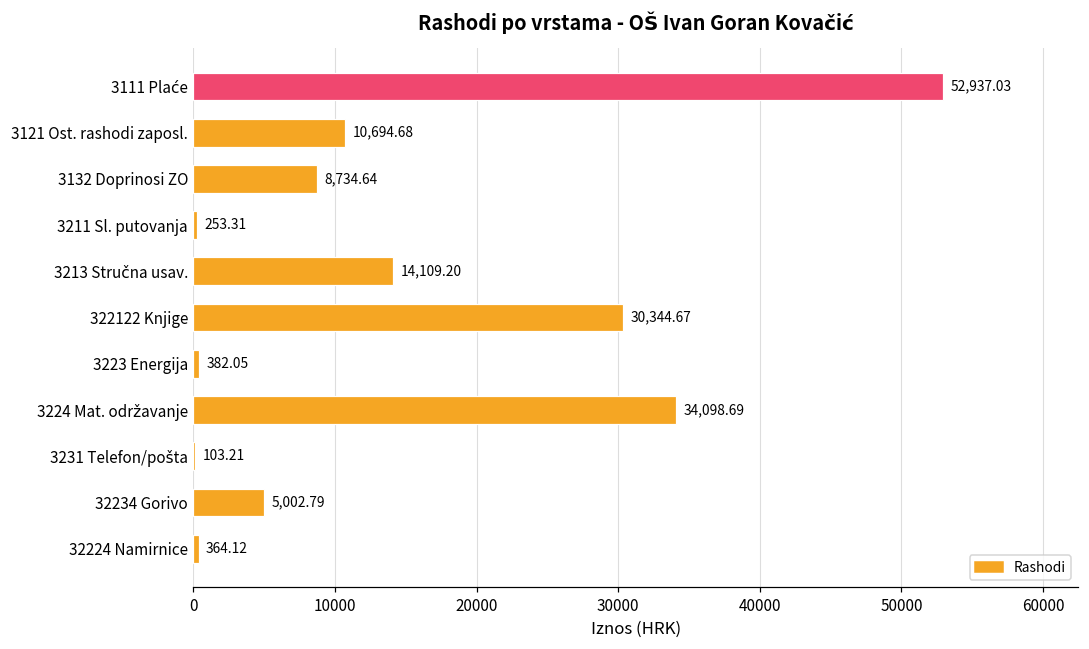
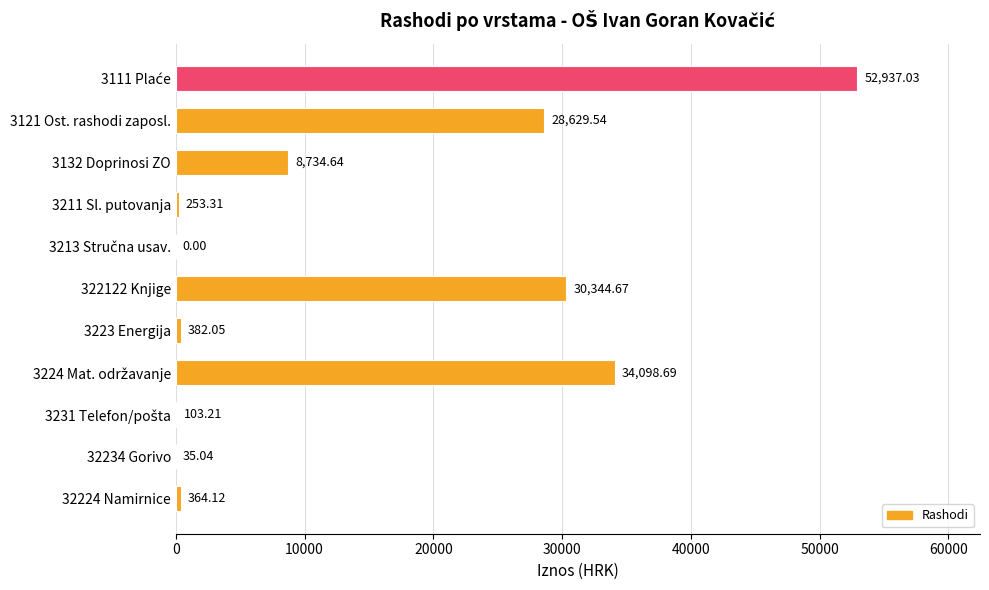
  {
    "3111 Plaće": "52,937.03",
-   "3121 Ost. rashodi zaposl.": "10,694.68",
+   "3121 Ost. rashodi zaposl.": "28,629.54",
    "3132 Doprinosi ZO": "8,734.64",
    "3211 Sl. putovanja": "253.31",
-   "3213 Stručna usav.": "14,109.20",
+   "3213 Stručna usav.": "0.00",
    "322122 Knjige": "30,344.67",
    "3223 Energija": "382.05",
    "3224 Mat. održavanje": "34,098.69",
    "3231 Telefon/pošta": "103.21",
-   "32234 Gorivo": "5,002.79",
+   "32234 Gorivo": "35.04",
    "32224 Namirnice": "364.12"
  }
